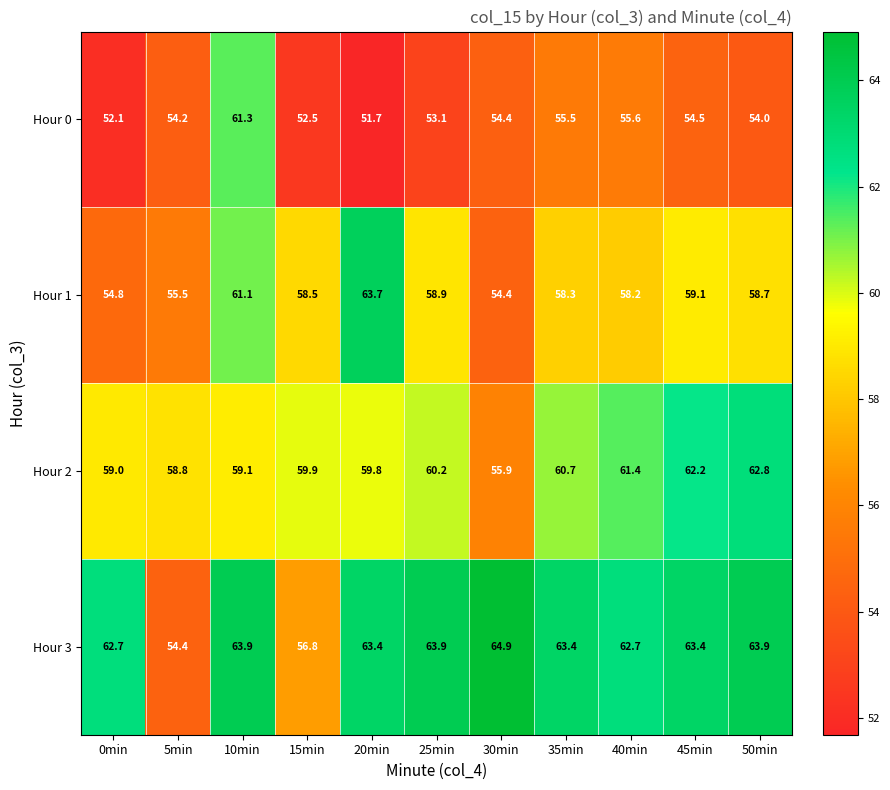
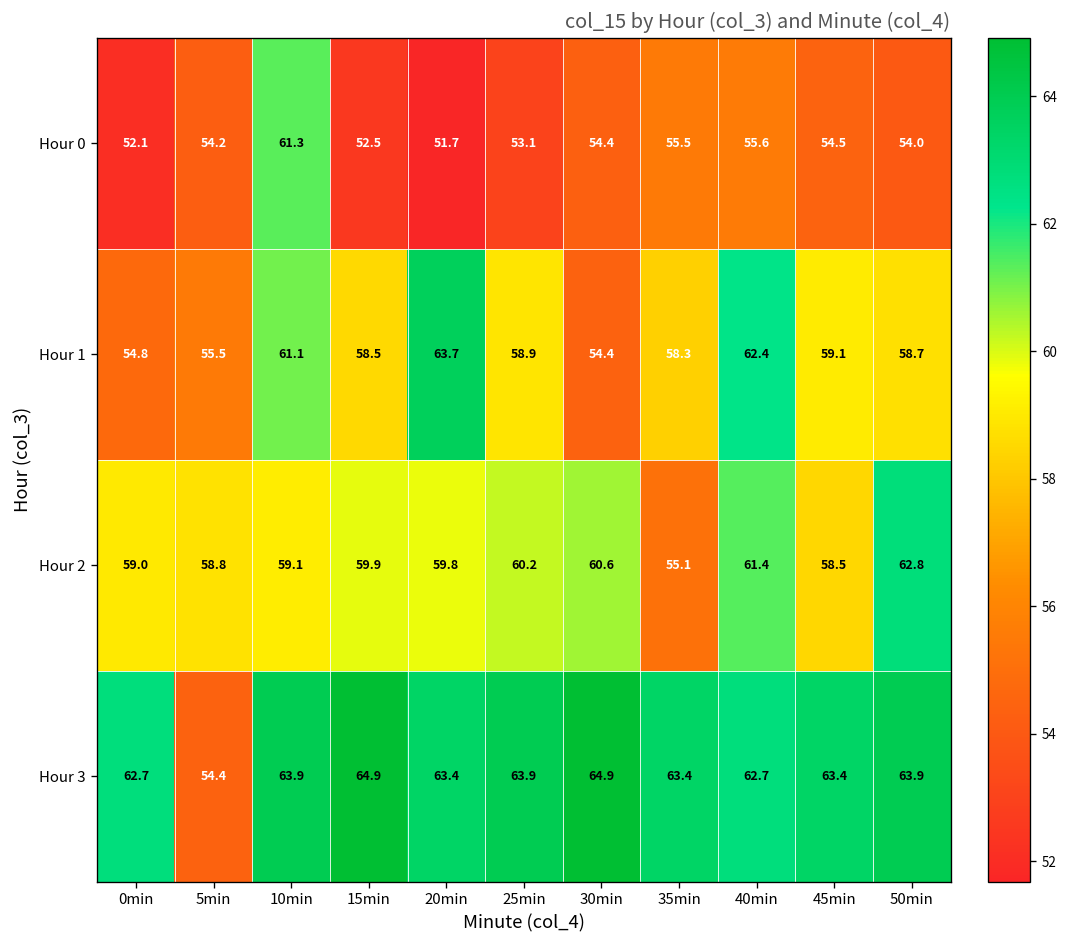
  {
    "Hour 0": {
      "0min": 52.1,
      "5min": 54.2,
      "10min": 61.3,
      "15min": 52.5,
      "20min": 51.7,
      "25min": 53.1,
      "30min": 54.4,
      "35min": 55.5,
      "40min": 55.6,
      "45min": 54.5,
      "50min": 54.0
    },
    "Hour 1": {
      "0min": 54.8,
      "5min": 55.5,
      "10min": 61.1,
      "15min": 58.5,
      "20min": 63.7,
      "25min": 58.9,
      "30min": 54.4,
      "35min": 58.3,
-     "40min": 58.2,
+     "40min": 62.4,
      "45min": 59.1,
      "50min": 58.7
    },
    "Hour 2": {
      "0min": 59.0,
      "5min": 58.8,
      "10min": 59.1,
      "15min": 59.9,
      "20min": 59.8,
      "25min": 60.2,
-     "30min": 55.9,
-     "35min": 60.7,
+     "30min": 60.6,
+     "35min": 55.1,
      "40min": 61.4,
-     "45min": 62.2,
+     "45min": 58.5,
      "50min": 62.8
    },
    "Hour 3": {
      "0min": 62.7,
      "5min": 54.4,
      "10min": 63.9,
-     "15min": 56.8,
+     "15min": 64.9,
      "20min": 63.4,
      "25min": 63.9,
      "30min": 64.9,
      "35min": 63.4,
      "40min": 62.7,
      "45min": 63.4,
      "50min": 63.9
    }
  }
